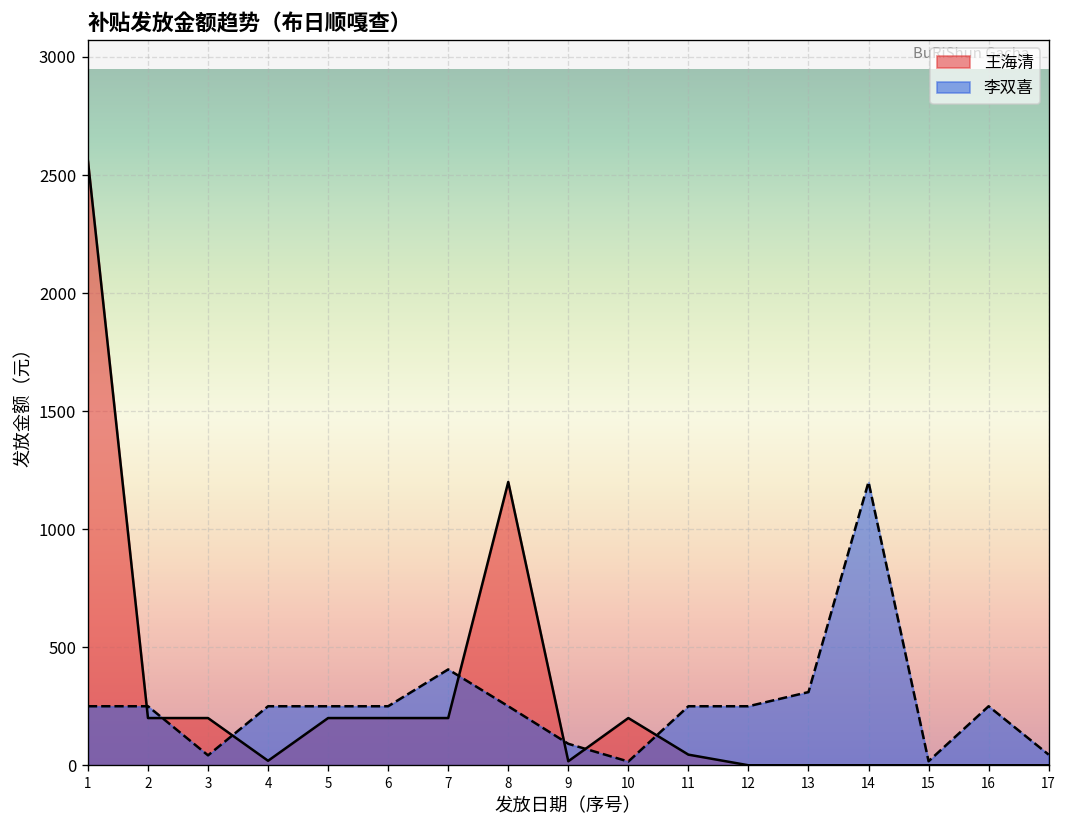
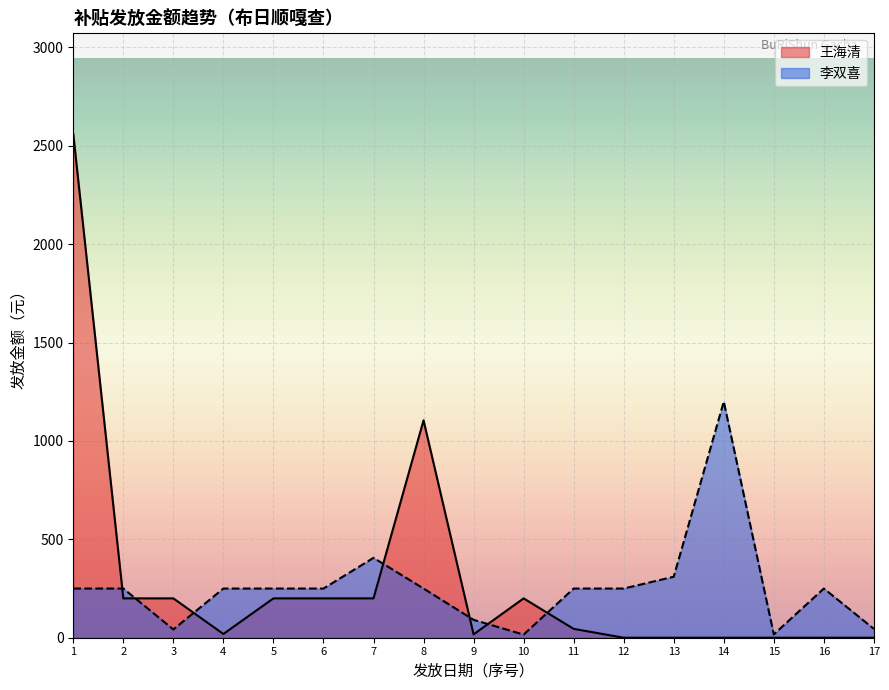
  {
    "王海清": {
      "1": 2560,
      "2": 200,
      "3": 200,
      "4": 20,
      "5": 200,
      "6": 200,
      "7": 200,
-     "8": 1200,
+     "8": 1110,
      "9": 20,
      "10": 200,
      "11": 50,
      "12": 0,
      "13": 0,
      "14": 0,
      "15": 0,
      "16": 0,
      "17": 0
    },
    "李双喜": {
      "1": 250,
      "2": 250,
      "3": 40,
      "4": 250,
      "5": 250,
      "6": 250,
      "7": 410,
      "8": 250,
      "9": 90,
      "10": 20,
      "11": 250,
      "12": 250,
      "13": 310,
      "14": 1200,
      "15": 20,
      "16": 250,
      "17": 50
    }
  }
